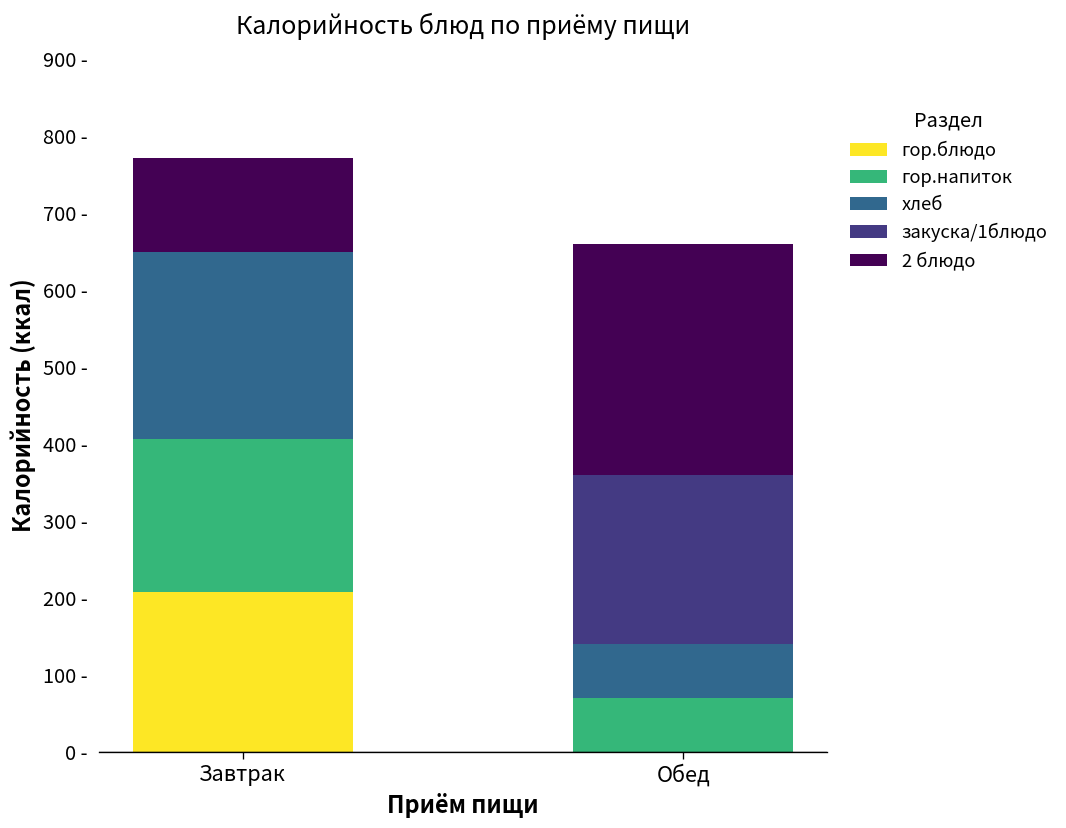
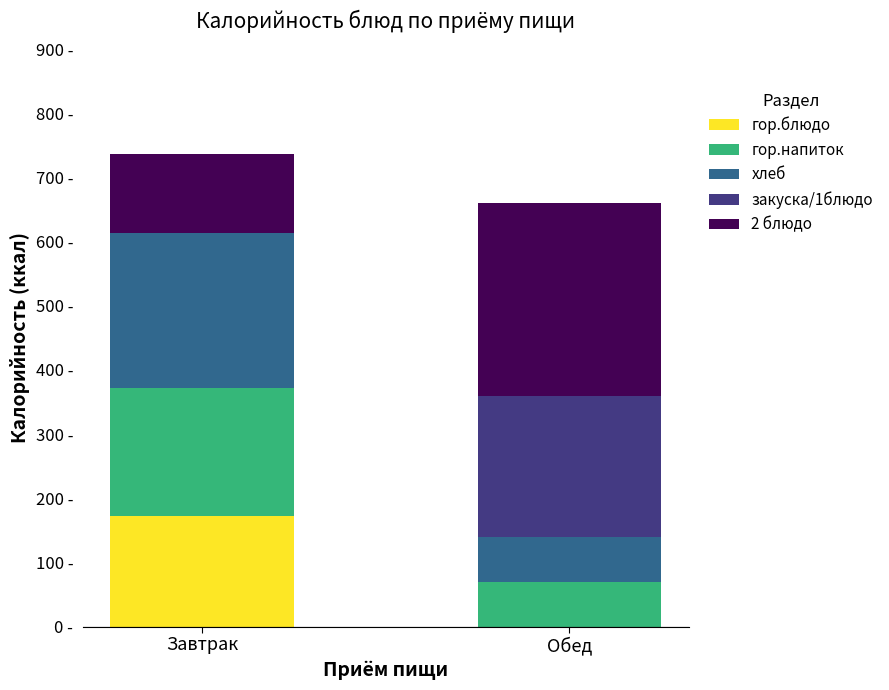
  {
    "гор.блюдо": {
-     "Завтрак": "210 -",
+     "Завтрак": "170 -",
      "Обед": "0 -"
    },
    "гор.напиток": {
      "Завтрак": "200 -",
      "Обед": "70 -"
    },
    "2 блюдо": {
      "Завтрак": "120 -",
      "Обед": "300 -"
    }
  }
